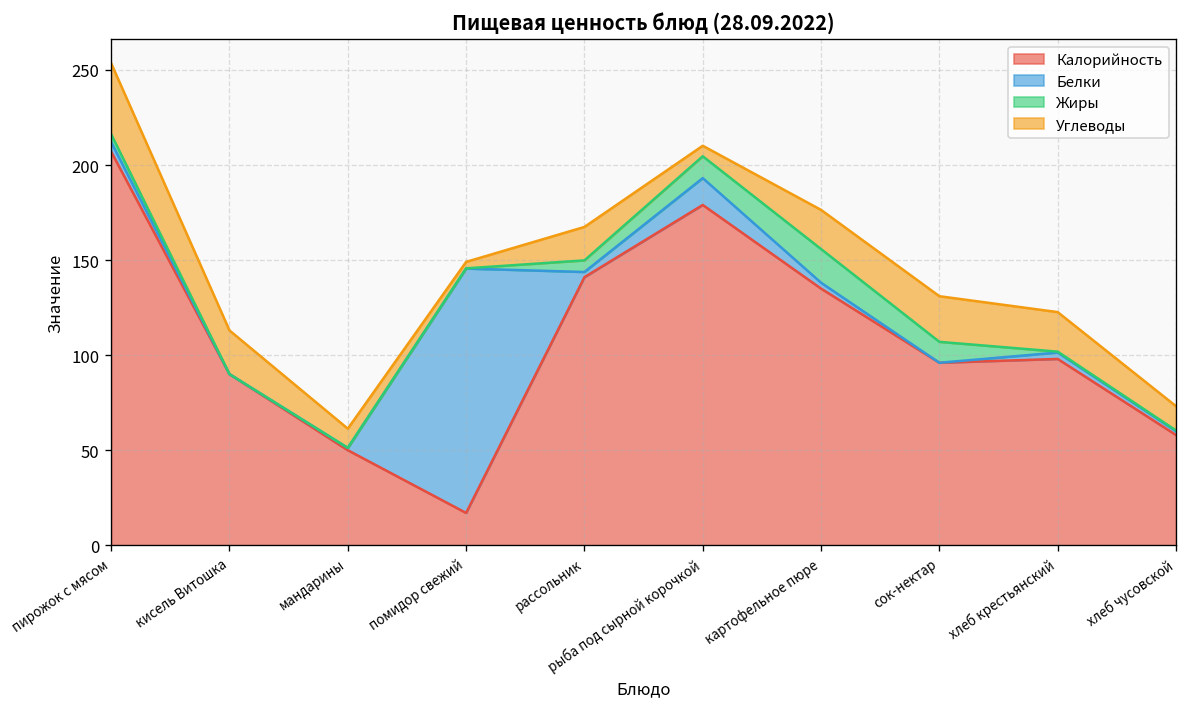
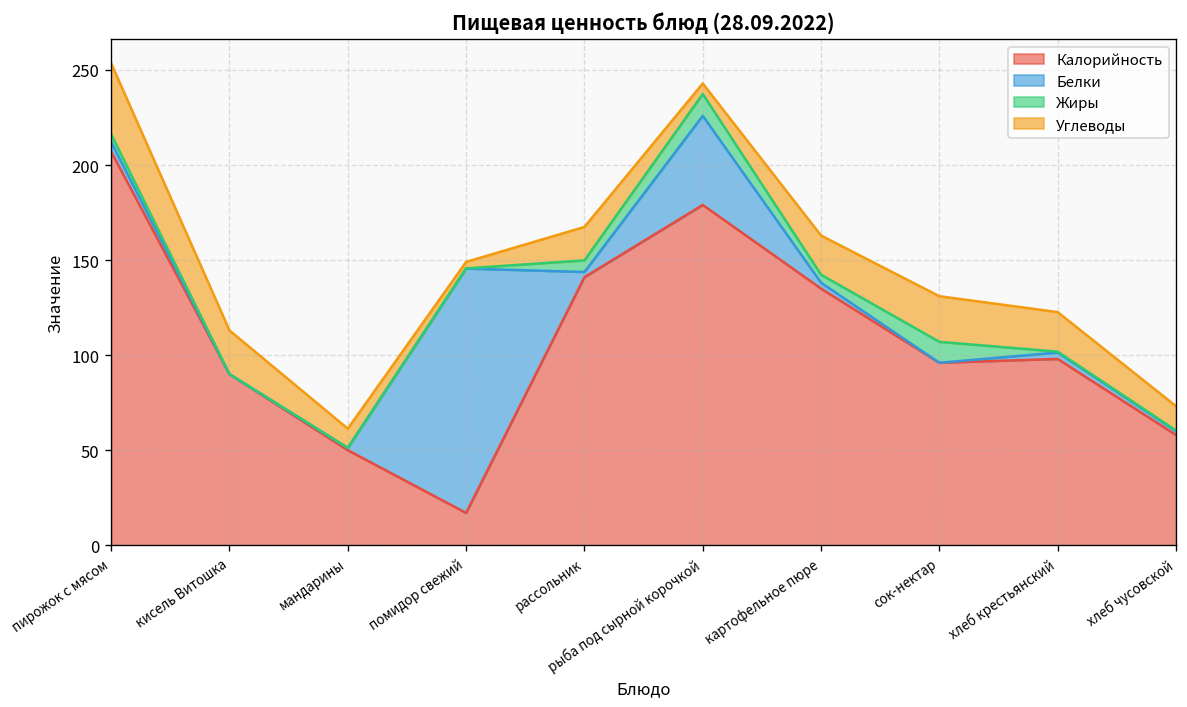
  {
    "Калорийность": {
      "пирожок с мясом": 207,
      "помидор свежий": 17,
      "рассольник": 141,
      "рыба под сырной корочкой": 179,
      "картофельное пюре": 135,
      "хлеб крестьянский": 98,
      "хлеб чусовской": 58
    },
    "Белки": {
      "пирожок с мясом": 5,
      "рассольник": 3,
-     "рыба под сырной корочкой": 14,
+     "рыба под сырной корочкой": 47,
      "картофельное пюре": 3
    },
    "Жиры": {
      "пирожок с мясом": 4,
      "рассольник": 6,
      "рыба под сырной корочкой": 11,
-     "картофельное пюре": 18,
+     "картофельное пюре": 4,
      "сок-нектар": 11
    },
    "Углеводы": {
      "пирожок с мясом": 37,
      "кисель Витошка": 23,
      "мандарины": 10,
      "помидор свежий": 3,
      "рассольник": 18,
      "рыба под сырной корочкой": 6,
      "картофельное пюре": 21,
      "сок-нектар": 24,
      "хлеб крестьянский": 21,
      "хлеб чусовской": 13
    }
  }
